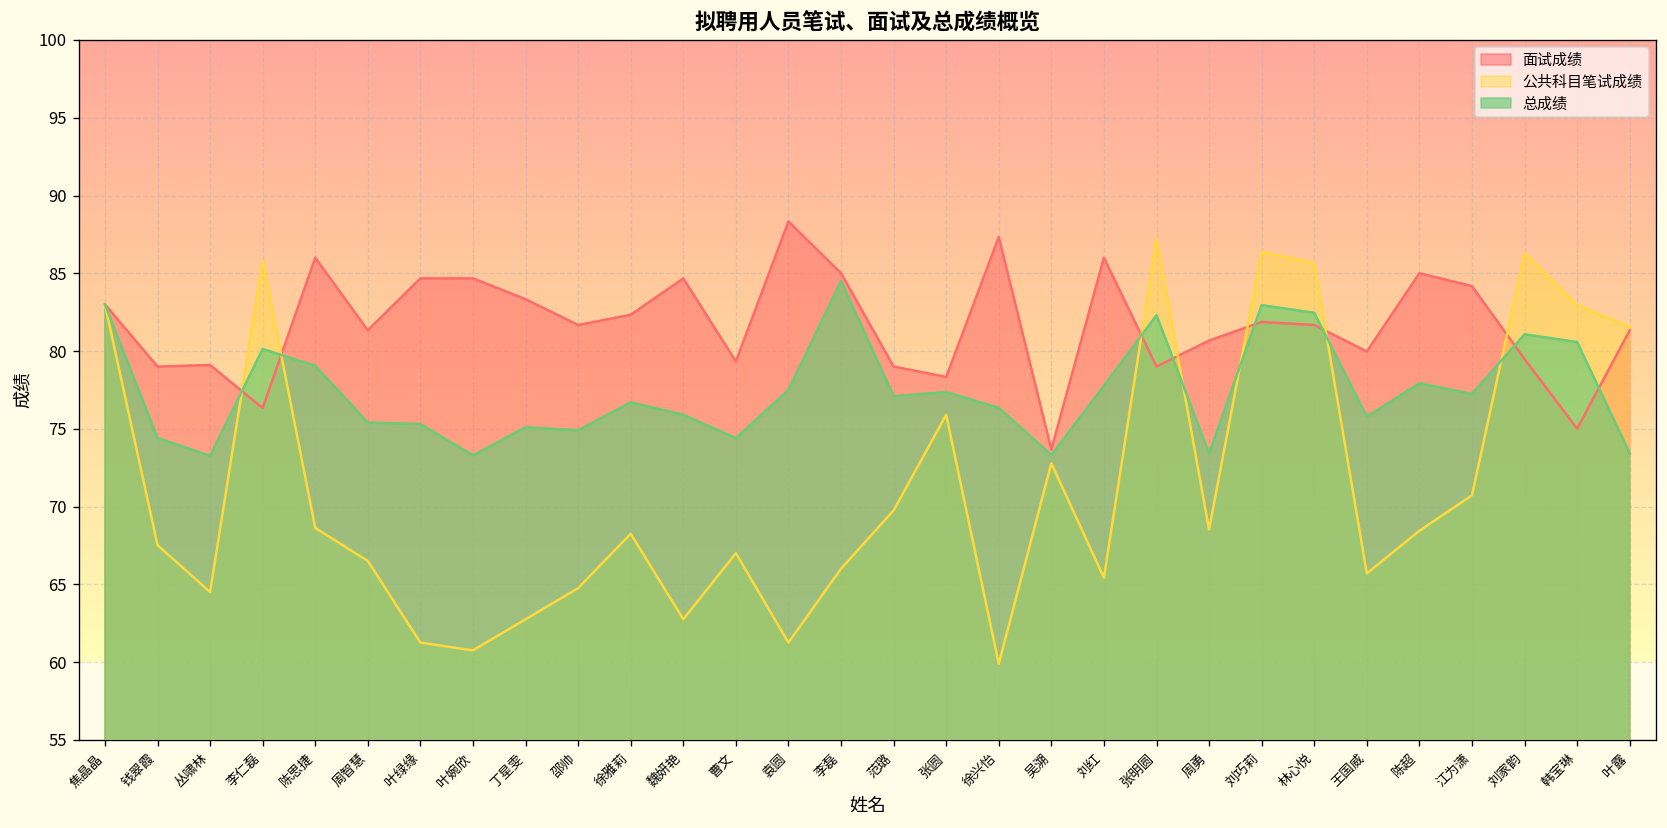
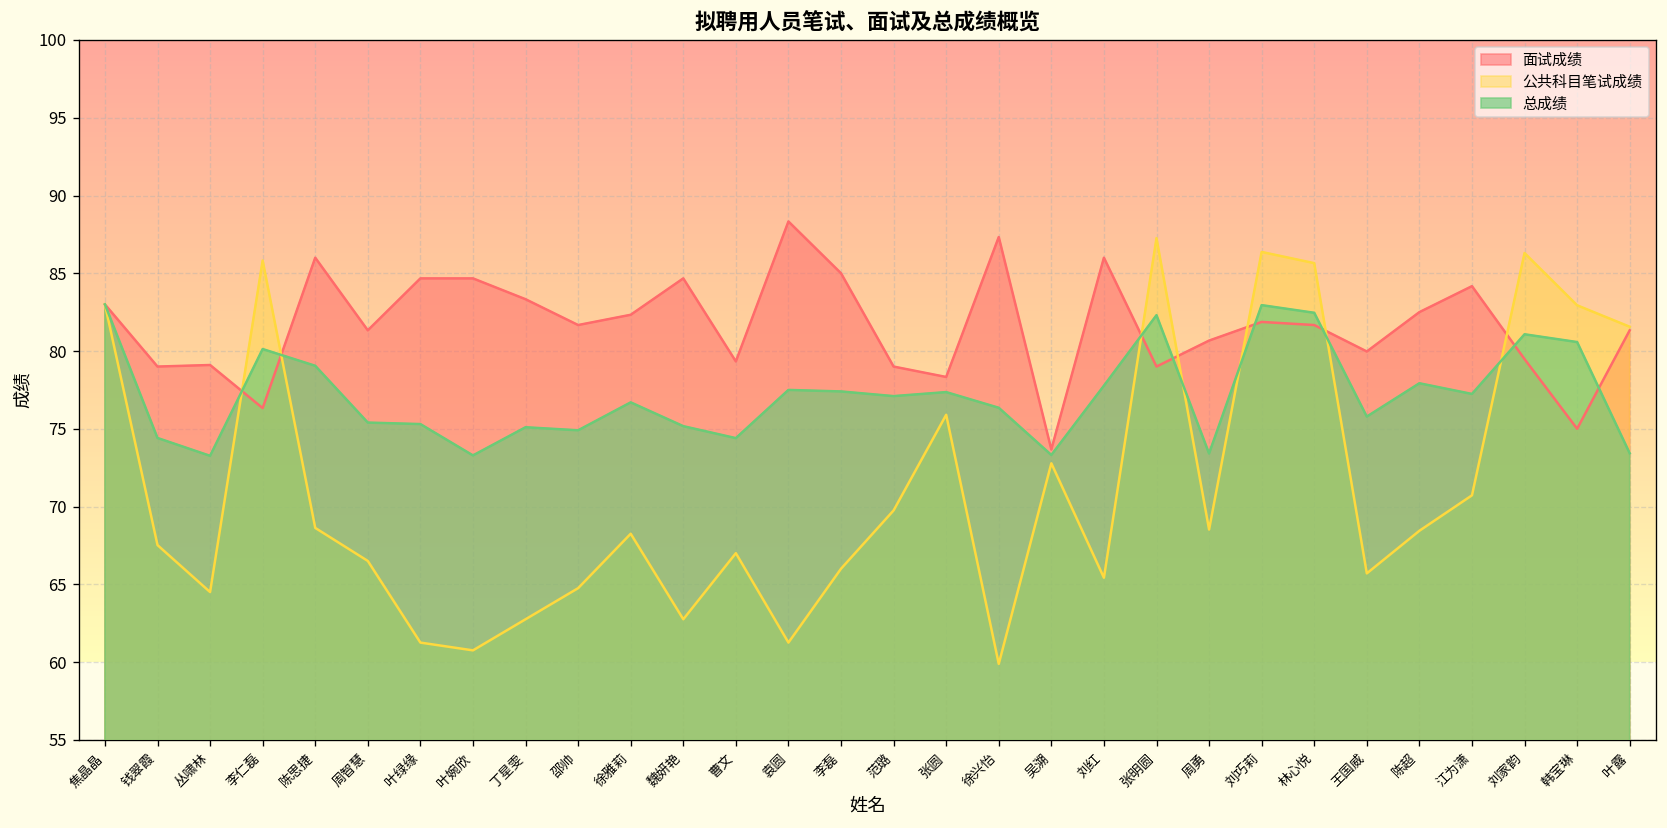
  {
    "面试成绩": {
      "钱翠霞": 79.0,
      "丛啸林": 79.1,
      "李仁磊": 76.3,
      "陈思捷": 86.0,
      "周智慧": 81.3,
      "叶绿缘": 84.7,
      "叶婉欣": 84.7,
      "丁星雯": 83.3,
      "邵帅": 81.7,
      "徐雅莉": 82.3,
      "魏妍艳": 84.7,
      "曹文": 79.3,
      "袁圆": 88.3,
      "李磊": 85.0,
      "范璐": 79.0,
      "张圆": 78.3,
      "徐兴怡": 87.3,
      "吴溯": 73.7,
      "刘红": 86.0,
      "张明圆": 79.0,
      "周勇": 80.7,
      "刘巧莉": 81.9,
      "林心悦": 81.7,
      "王国威": 80.0,
-     "陈超": 85.0,
+     "陈超": 82.5,
      "江为潇": 84.2,
      "刘家韵": 79.5,
      "韩宝琳": 75.0,
      "叶露": 81.3
    },
    "公共科目笔试成绩": {
      "钱翠霞": 67.5,
      "丛啸林": 64.5,
      "李仁磊": 85.8,
      "陈思捷": 68.6,
      "周智慧": 66.5,
      "叶绿缘": 61.3,
      "叶婉欣": 60.8,
      "丁星雯": 62.8,
      "邵帅": 64.8,
      "徐雅莉": 68.3,
      "魏妍艳": 62.8,
      "曹文": 67.0,
      "袁圆": 61.3,
      "李磊": 66.0,
      "范璐": 69.8,
      "张圆": 75.9,
      "徐兴怡": 59.9,
      "吴溯": 72.8,
      "刘红": 65.4,
      "张明圆": 87.3,
      "周勇": 68.5,
      "刘巧莉": 86.4,
      "林心悦": 85.7,
      "王国威": 65.7,
      "陈超": 68.4,
      "江为潇": 70.7,
      "刘家韵": 86.3,
      "韩宝琳": 82.9,
      "叶露": 81.6
    },
    "总成绩": {
      "钱翠霞": 74.4,
      "丛啸林": 73.3,
      "李仁磊": 80.1,
      "陈思捷": 79.1,
      "周智慧": 75.4,
      "叶绿缘": 75.3,
      "叶婉欣": 73.3,
      "丁星雯": 75.1,
      "邵帅": 74.9,
      "徐雅莉": 76.7,
-     "魏妍艳": 75.9,
+     "魏妍艳": 75.2,
      "曹文": 74.4,
      "袁圆": 77.5,
-     "李磊": 84.5,
+     "李磊": 77.4,
      "范璐": 77.1,
      "张圆": 77.4,
      "徐兴怡": 76.4,
      "吴溯": 73.3,
      "刘红": 77.8,
      "张明圆": 82.3,
      "周勇": 73.4,
      "刘巧莉": 83.0,
      "林心悦": 82.5,
      "王国威": 75.8,
      "陈超": 77.9,
      "江为潇": 77.2,
      "刘家韵": 81.1,
      "韩宝琳": 80.6,
      "叶露": 73.4
    }
  }
